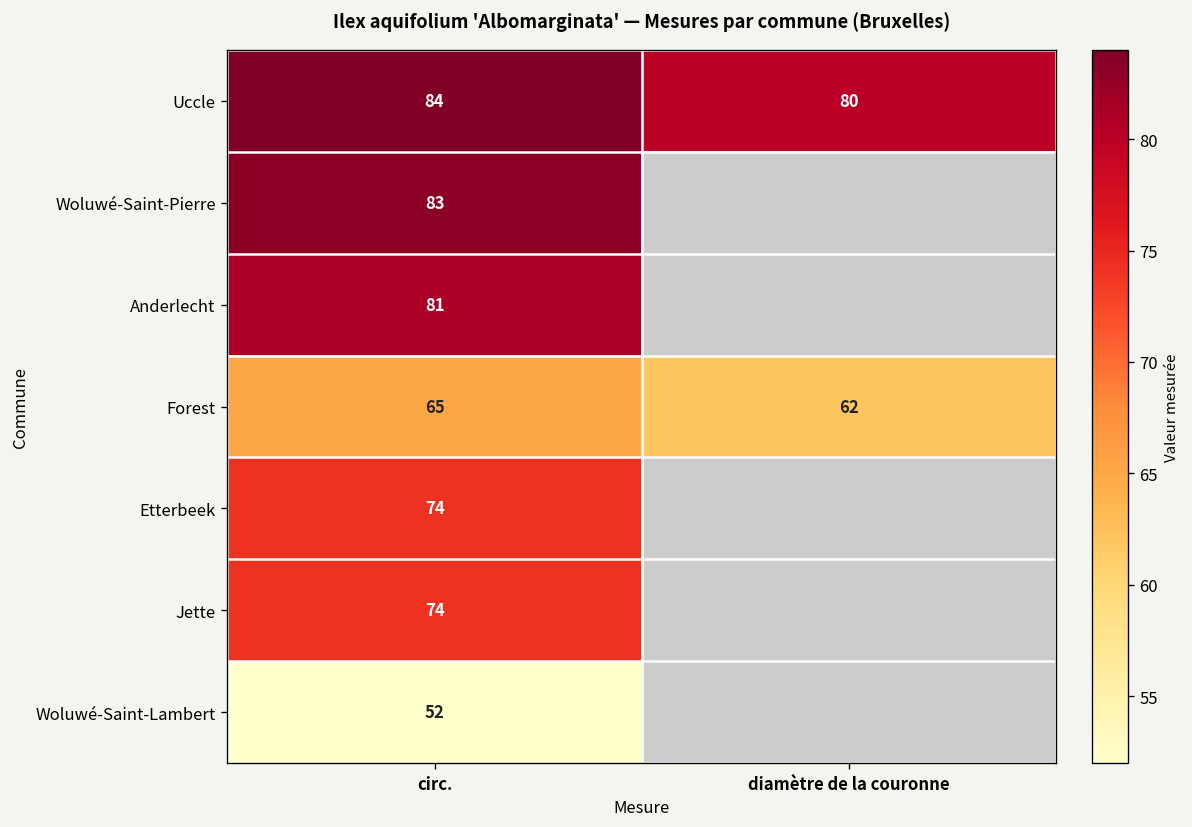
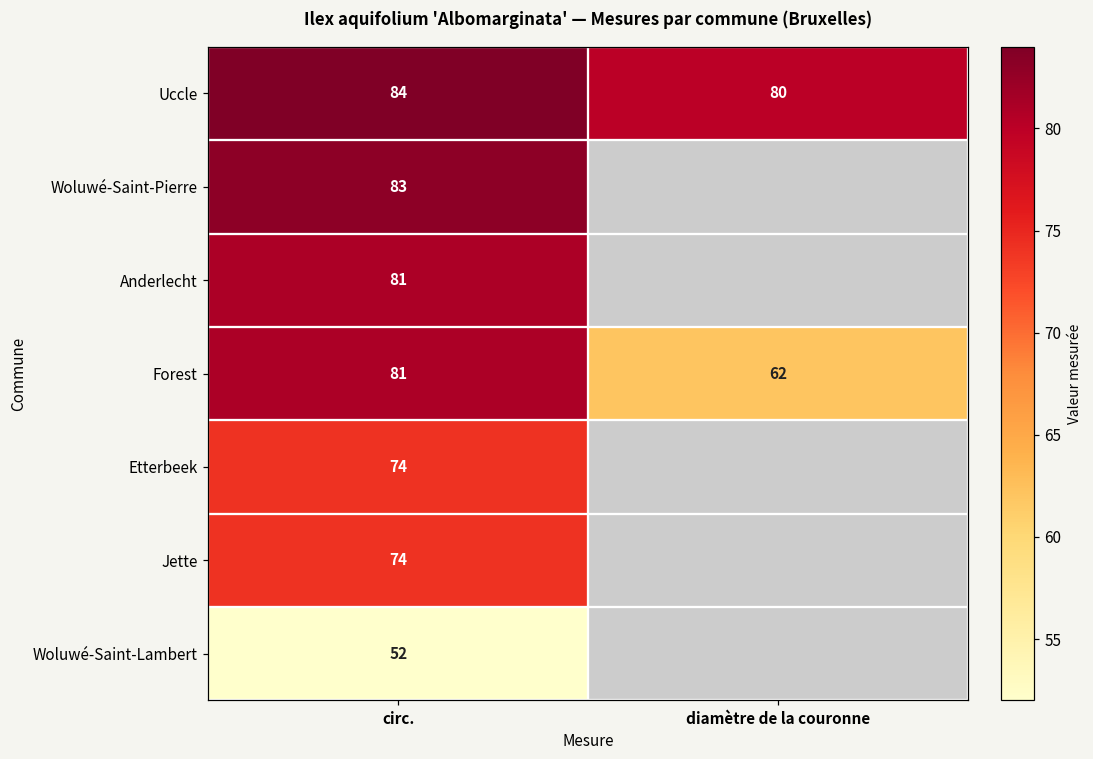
  {
    "Uccle": {
      "circ.": 84,
      "diamètre de la couronne": 80
    },
    "Woluwé-Saint-Pierre": {
      "circ.": 83
    },
    "Anderlecht": {
      "circ.": 81
    },
    "Forest": {
-     "circ.": 65,
+     "circ.": 81,
      "diamètre de la couronne": 62
    },
    "Etterbeek": {
      "circ.": 74
    },
    "Jette": {
      "circ.": 74
    },
    "Woluwé-Saint-Lambert": {
      "circ.": 52
    }
  }
